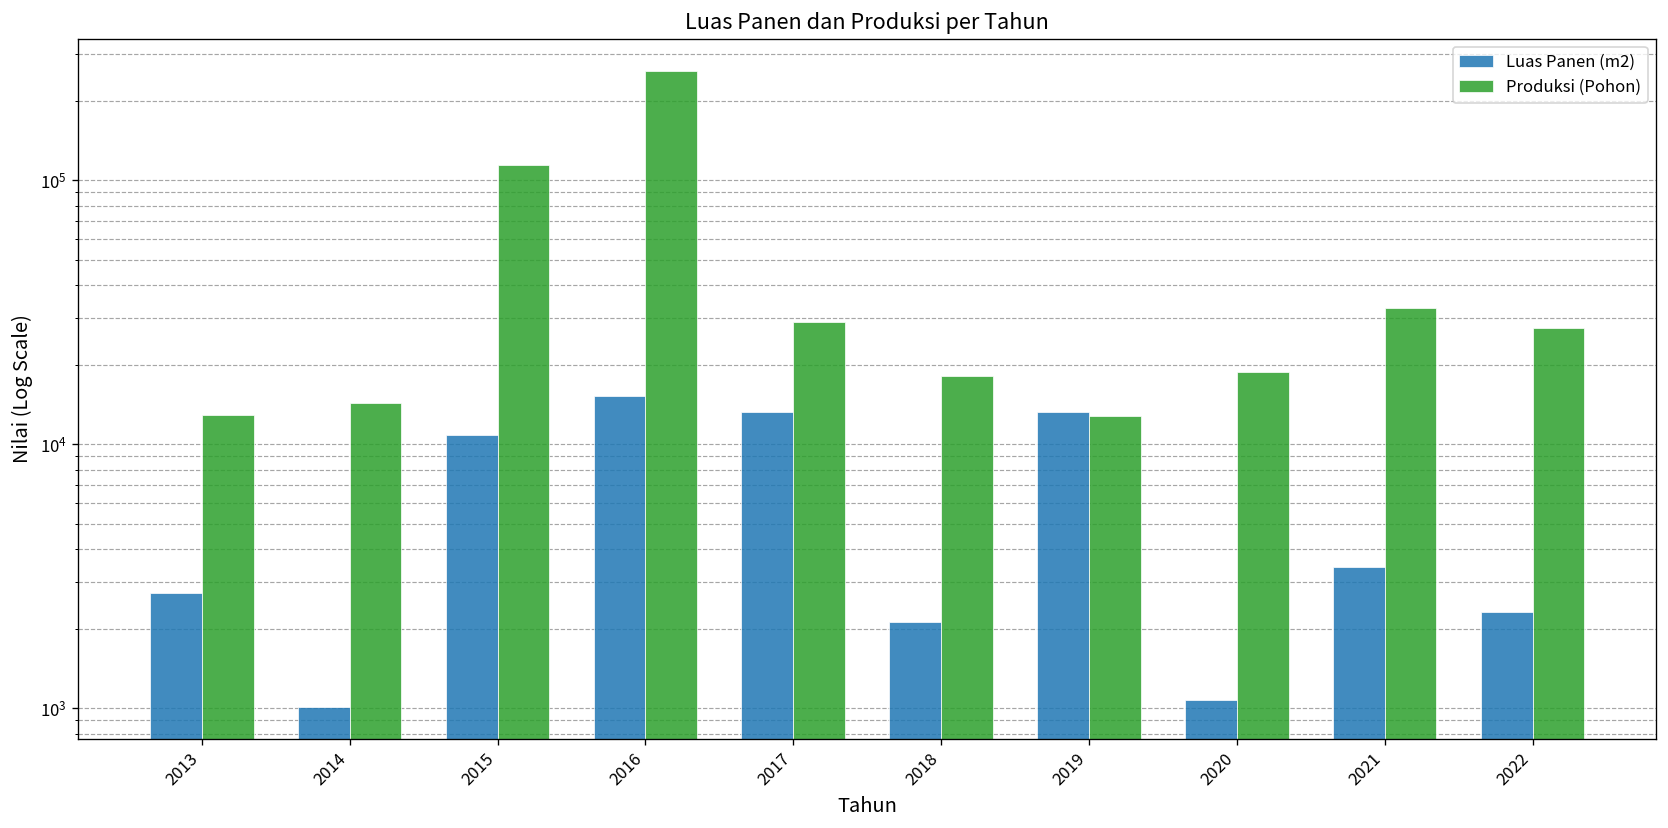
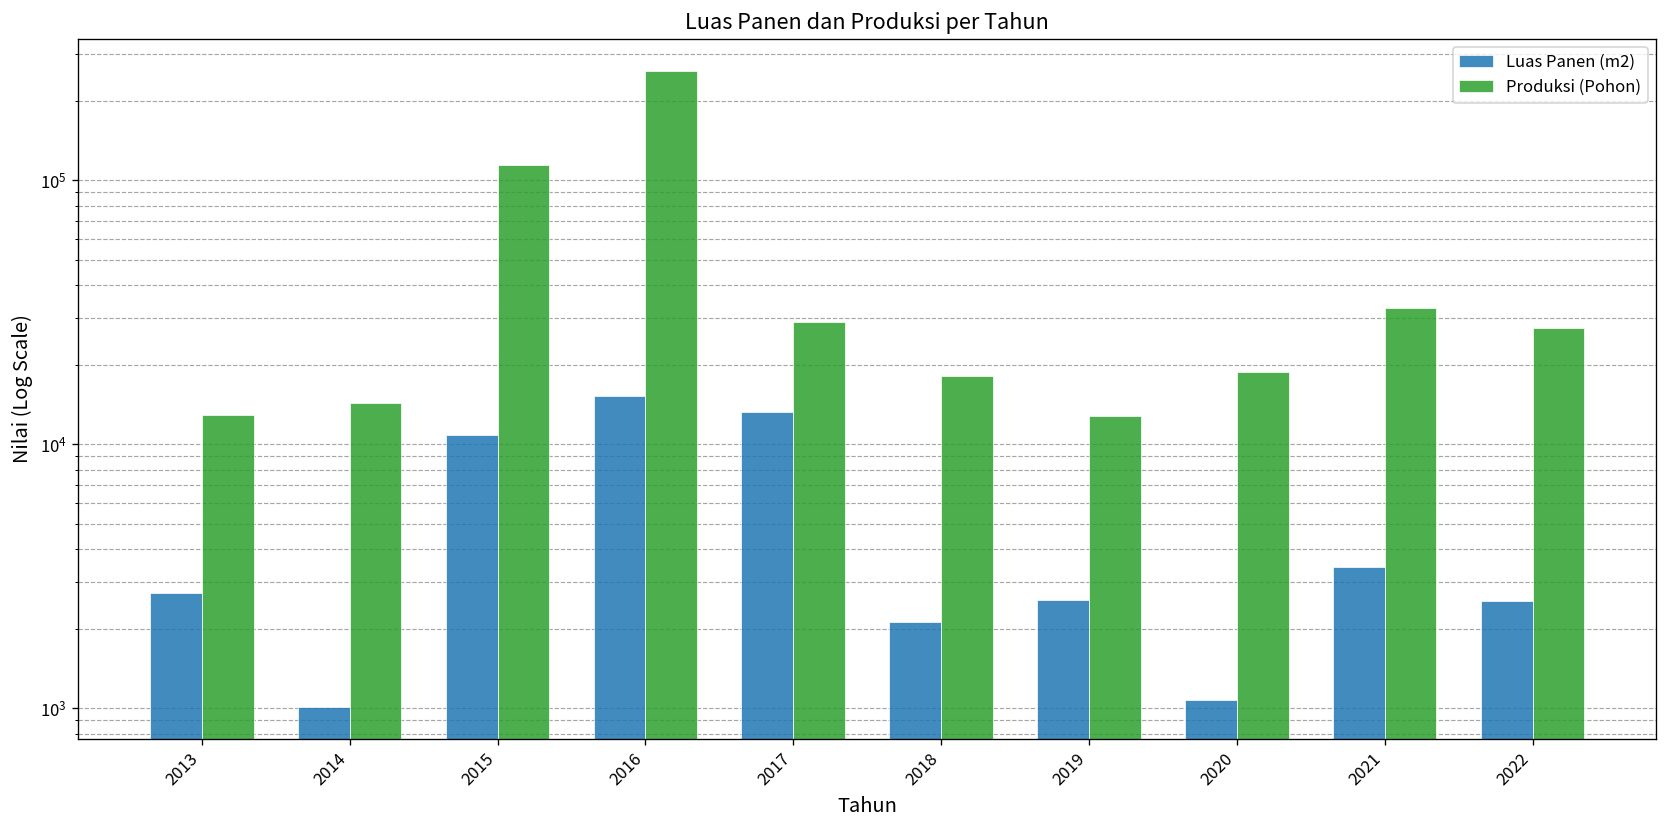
  {
    "Luas Panen (m2)": {
      "2013": 2700,
      "2014": 1000,
      "2015": 11000,
      "2016": 15000,
      "2017": 13000,
      "2018": 2100,
-     "2019": 13000,
+     "2019": 2600,
      "2020": 1100,
      "2021": 3400,
-     "2022": 2300
+     "2022": 2500
    },
    "Produksi (Pohon)": {
      "2013": 13000,
      "2014": 14000,
      "2015": 110000,
      "2016": 260000,
      "2017": 29000,
      "2018": 18000,
      "2019": 13000,
      "2020": 19000,
      "2021": 33000,
      "2022": 28000
    }
  }
